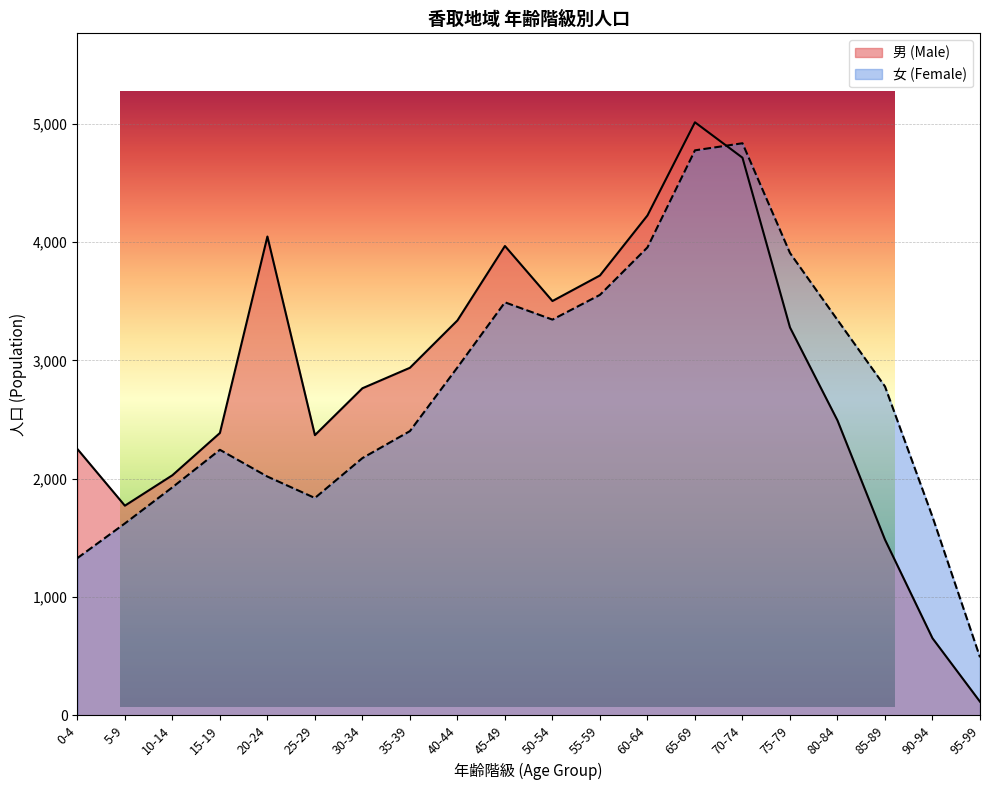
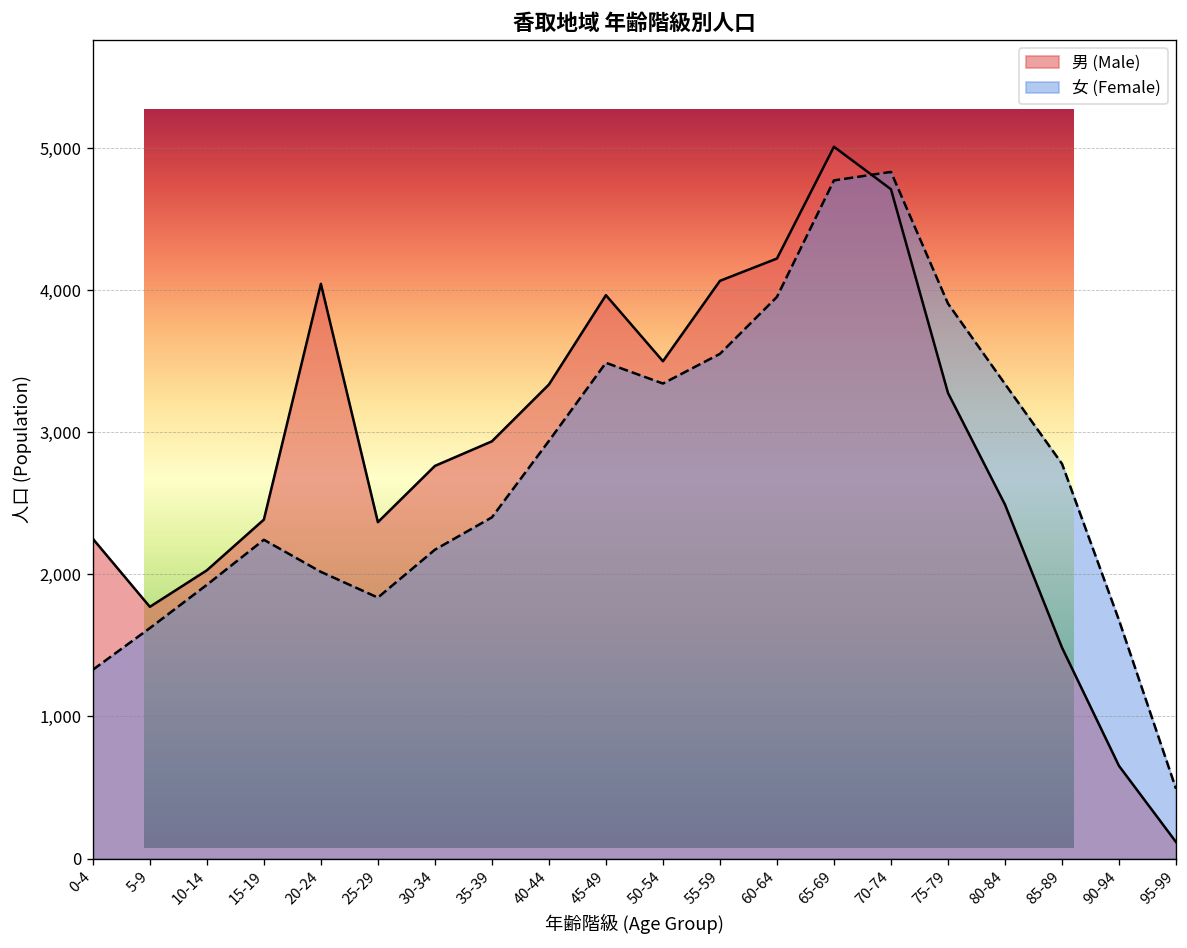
  {
    "香取地域 年齢階級別人口": {
      "男 (Male)": {
        "0-4": "2,250",
        "5-9": "1,770",
        "10-14": "2,030",
        "15-19": "2,390",
        "20-24": "4,050",
        "25-29": "2,370",
        "30-34": "2,760",
        "35-39": "2,940",
        "40-44": "3,340",
        "45-49": "3,970",
        "50-54": "3,500",
-       "55-59": "3,720",
+       "55-59": "4,070",
        "60-64": "4,220",
        "65-69": "5,010",
        "70-74": "4,710",
        "75-79": "3,280",
        "80-84": "2,490",
        "85-89": "1,490",
        "90-94": "650",
        "95-99": "120"
      },
      "女 (Female)": {
        "0-4": "1,330",
        "5-9": "1,620",
        "10-14": "1,930",
        "15-19": "2,240",
        "20-24": "2,020",
        "25-29": "1,840",
        "30-34": "2,170",
        "35-39": "2,400",
        "40-44": "2,940",
        "45-49": "3,490",
        "50-54": "3,340",
        "55-59": "3,550",
        "60-64": "3,950",
        "65-69": "4,770",
        "70-74": "4,830",
        "75-79": "3,910",
        "80-84": "3,340",
        "85-89": "2,780",
        "90-94": "1,680",
        "95-99": "490"
      }
    }
  }
